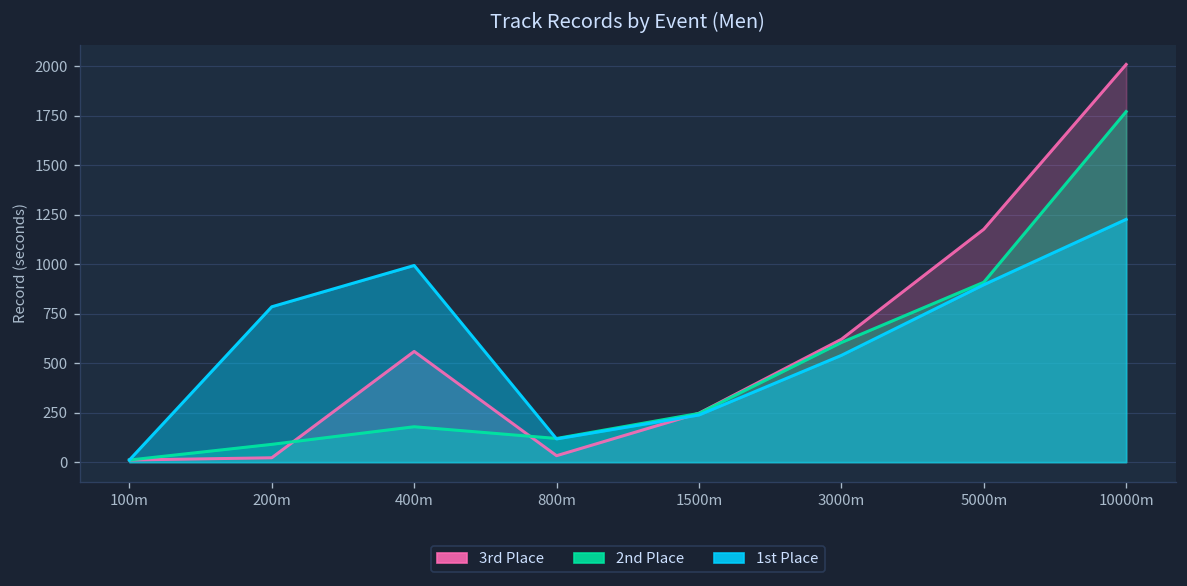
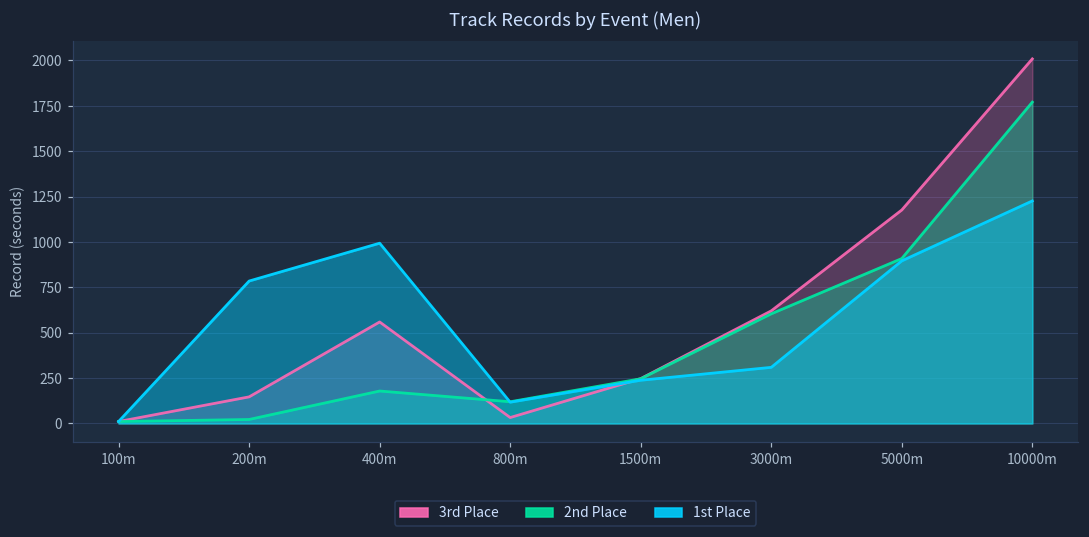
  {
    "3rd Place": {
-     "200m": 20,
+     "200m": 150,
      "400m": 560,
      "800m": 30,
      "3000m": 620,
      "5000m": 1180,
      "10000m": 2010
    },
    "2nd Place": {
-     "200m": 90,
+     "200m": 20,
      "400m": 180,
      "3000m": 600,
      "10000m": 1770
    },
    "1st Place": {
      "200m": 780,
      "400m": 990,
-     "3000m": 540,
+     "3000m": 310,
      "10000m": 1230
    }
  }
